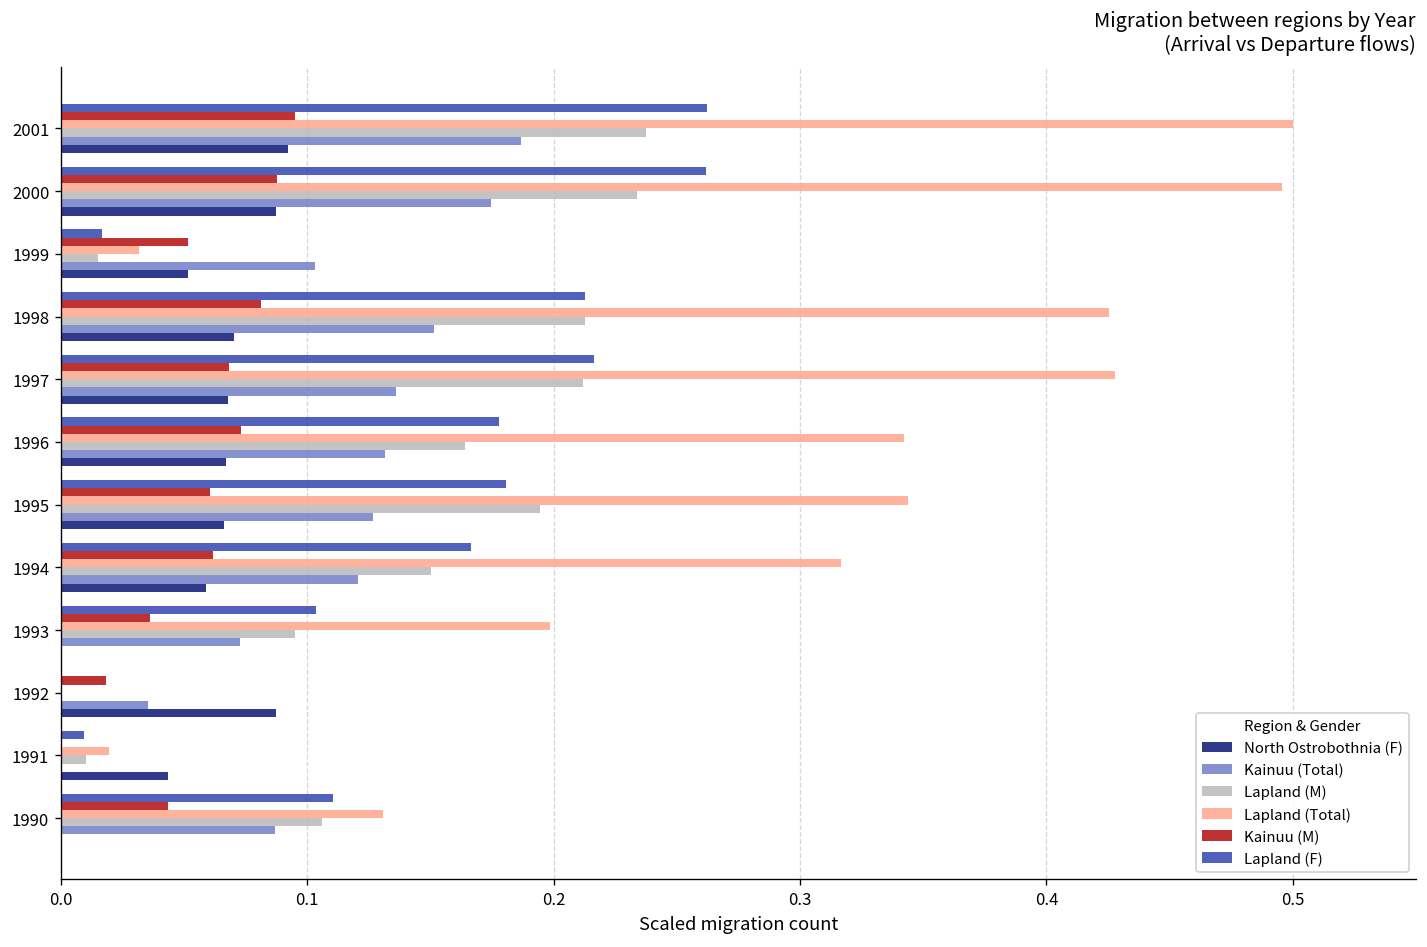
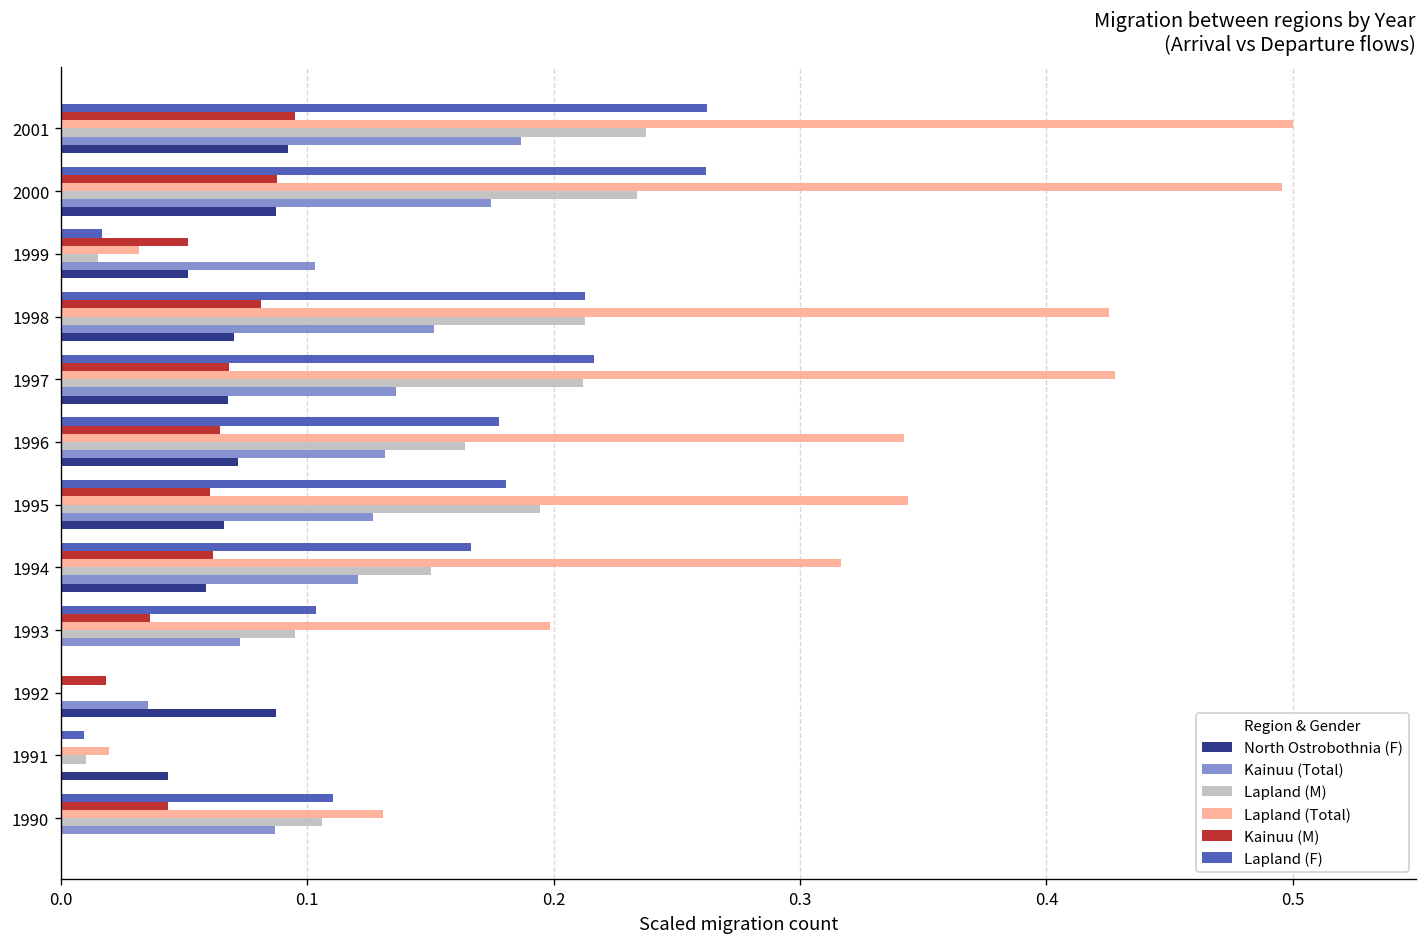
  {
    "North Ostrobothnia (F)": {
      "2001": 0.092,
      "2000": 0.087,
      "1999": 0.052,
      "1998": 0.070,
      "1997": 0.068,
-     "1996": 0.067,
+     "1996": 0.072,
      "1995": 0.066,
      "1994": 0.059,
      "1993": 0.000,
      "1992": 0.087,
      "1991": 0.044,
      "1990": 0.000
    },
    "Kainuu (Total)": {
      "2001": 0.187,
      "2000": 0.175,
      "1999": 0.103,
      "1998": 0.151,
      "1997": 0.136,
      "1996": 0.131,
      "1995": 0.127,
      "1994": 0.121,
      "1993": 0.073,
      "1992": 0.035,
      "1991": 0.000,
      "1990": 0.087
    },
    "Lapland (M)": {
      "2001": 0.238,
      "2000": 0.234,
      "1999": 0.015,
      "1998": 0.213,
      "1997": 0.212,
      "1996": 0.164,
      "1995": 0.194,
      "1994": 0.150,
      "1993": 0.095,
      "1992": 0.000,
      "1991": 0.010,
      "1990": 0.106
    },
    "Lapland (Total)": {
      "2001": 0.500,
      "2000": 0.496,
      "1999": 0.032,
      "1998": 0.425,
      "1997": 0.428,
      "1996": 0.342,
      "1995": 0.344,
      "1994": 0.317,
      "1993": 0.199,
      "1992": 0.000,
      "1991": 0.020,
      "1990": 0.131
    },
    "Kainuu (M)": {
      "2001": 0.095,
      "2000": 0.088,
      "1999": 0.052,
      "1998": 0.081,
      "1997": 0.068,
-     "1996": 0.073,
+     "1996": 0.064,
      "1995": 0.060,
      "1994": 0.062,
      "1993": 0.036,
      "1992": 0.018,
      "1991": 0.000,
      "1990": 0.044
    },
    "Lapland (F)": {
      "2001": 0.262,
      "2000": 0.262,
      "1999": 0.017,
      "1998": 0.213,
      "1997": 0.216,
      "1996": 0.178,
      "1995": 0.181,
      "1994": 0.166,
      "1993": 0.104,
      "1992": 0.000,
      "1991": 0.010,
      "1990": 0.110
    }
  }
